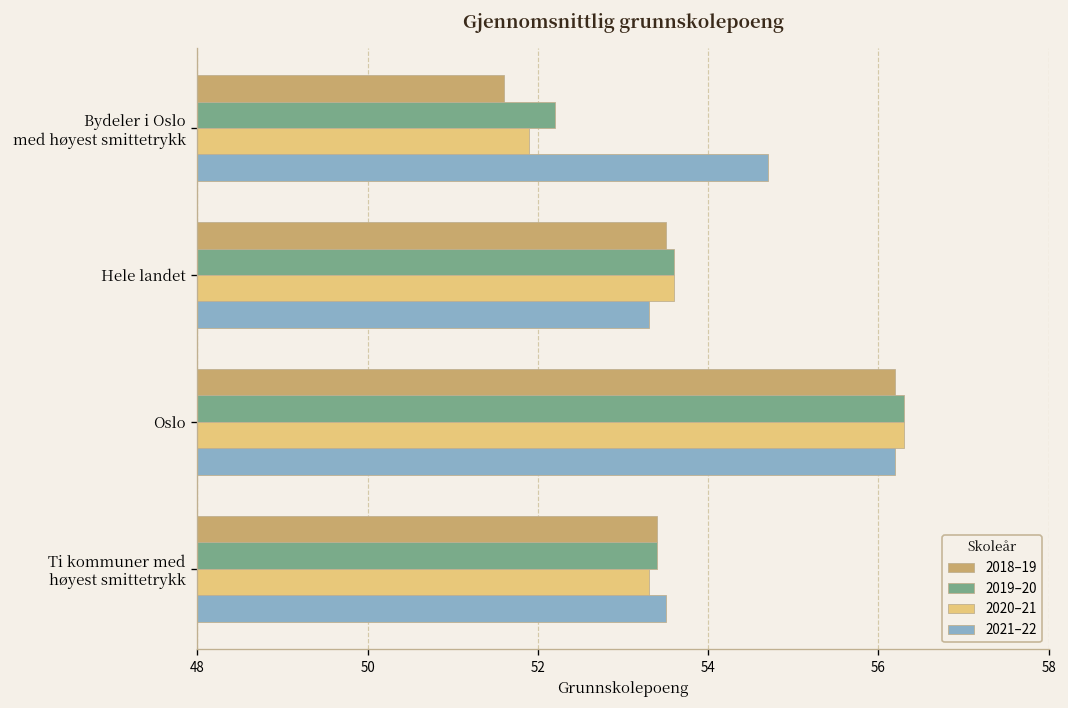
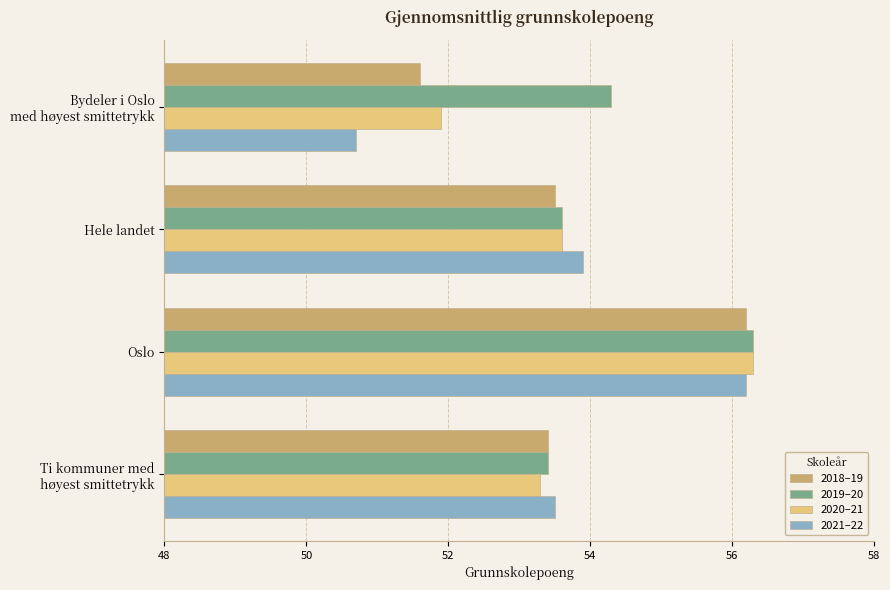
  {
    "2019–20": {
-     "Bydeler i Oslo med høyest smittetrykk": 52.2,
+     "Bydeler i Oslo med høyest smittetrykk": 54.3,
      "Hele landet": 53.6,
      "Oslo": 56.3,
      "Ti kommuner med høyest smittetrykk": 53.4
    },
    "2021–22": {
-     "Bydeler i Oslo med høyest smittetrykk": 54.7,
-     "Hele landet": 53.3,
+     "Bydeler i Oslo med høyest smittetrykk": 50.7,
+     "Hele landet": 53.9,
      "Oslo": 56.2,
      "Ti kommuner med høyest smittetrykk": 53.5
    }
  }
